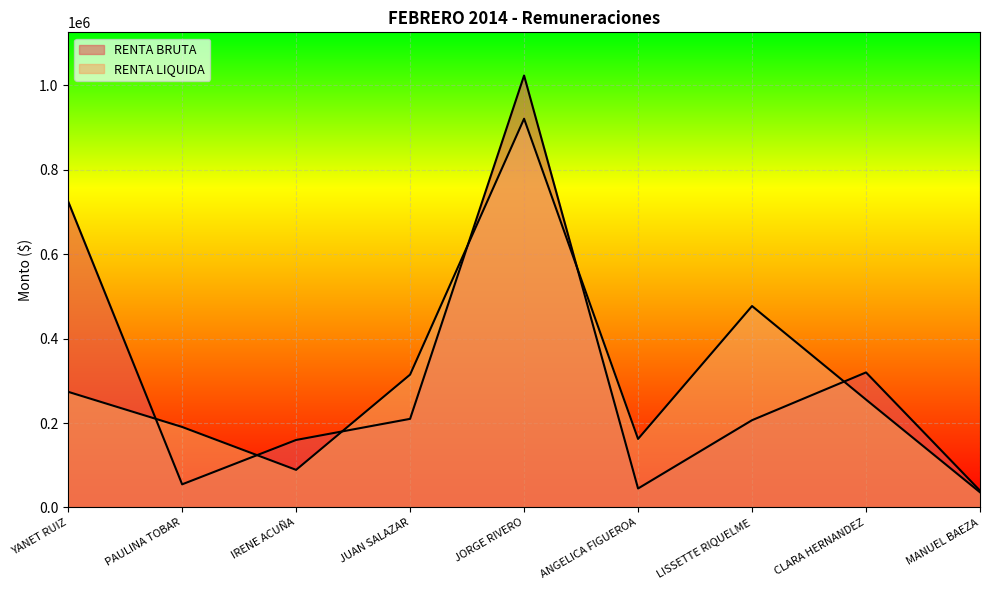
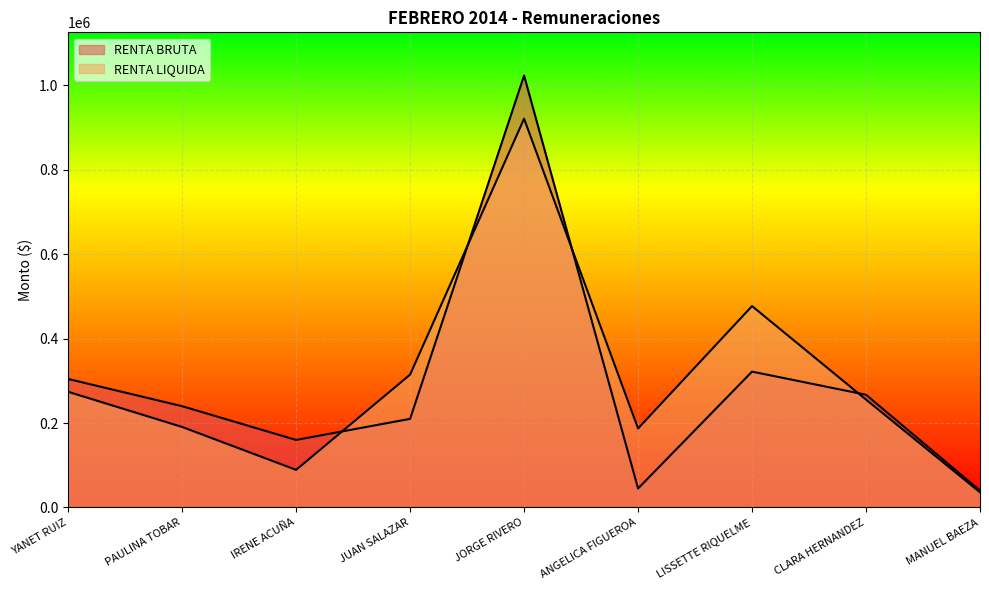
  {
    "RENTA BRUTA": {
-     "YANET RUIZ": 730000,
-     "PAULINA TOBAR": 50000,
+     "YANET RUIZ": 300000,
+     "PAULINA TOBAR": 240000,
      "IRENE ACUÑA": 160000,
      "JUAN SALAZAR": 210000,
      "JORGE RIVERO": 1020000,
      "ANGELICA FIGUEROA": 40000,
-     "LISSETTE RIQUELME": 210000,
-     "CLARA HERNANDEZ": 320000
+     "LISSETTE RIQUELME": 320000,
+     "CLARA HERNANDEZ": 270000
    },
    "RENTA LIQUIDA": {
      "YANET RUIZ": 270000,
      "PAULINA TOBAR": 190000,
      "IRENE ACUÑA": 90000,
      "JUAN SALAZAR": 310000,
      "JORGE RIVERO": 920000,
-     "ANGELICA FIGUEROA": 160000,
+     "ANGELICA FIGUEROA": 190000,
      "LISSETTE RIQUELME": 480000,
      "CLARA HERNANDEZ": 260000
    }
  }
